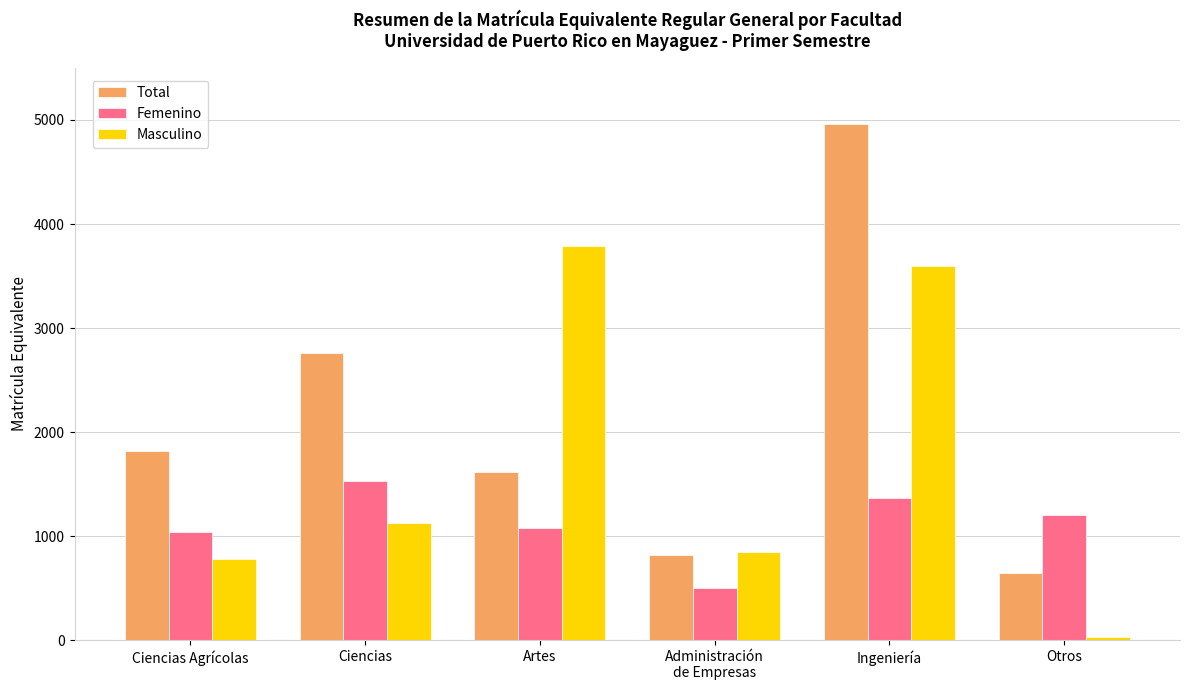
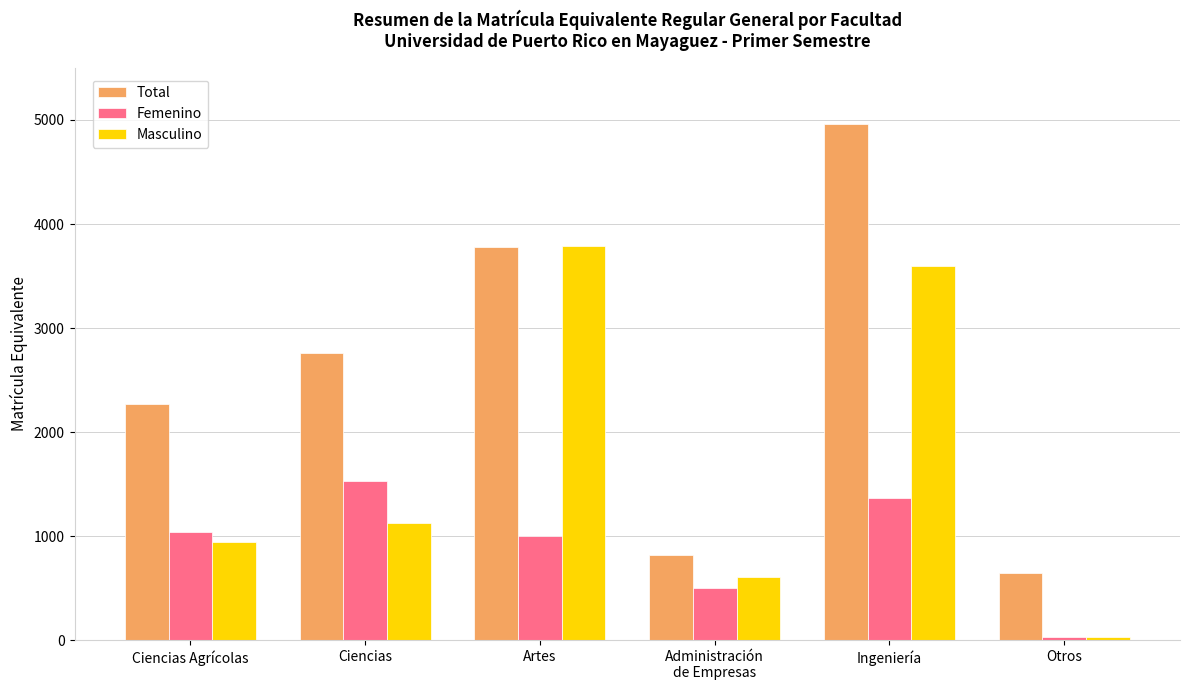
  {
    "Total": {
-     "Ciencias Agrícolas": 1820,
+     "Ciencias Agrícolas": 2260,
      "Ciencias": 2760,
-     "Artes": 1610,
+     "Artes": 3780,
      "Administración de Empresas": 820,
      "Ingeniería": 4960,
      "Otros": 650
    },
    "Femenino": {
      "Ciencias Agrícolas": 1040,
      "Ciencias": 1530,
-     "Artes": 1080,
+     "Artes": 1000,
      "Administración de Empresas": 500,
      "Ingeniería": 1370,
-     "Otros": 1200
+     "Otros": 30
    },
    "Masculino": {
-     "Ciencias Agrícolas": 770,
+     "Ciencias Agrícolas": 940,
      "Ciencias": 1120,
      "Artes": 3790,
-     "Administración de Empresas": 840,
+     "Administración de Empresas": 610,
      "Ingeniería": 3600,
      "Otros": 20
    }
  }
